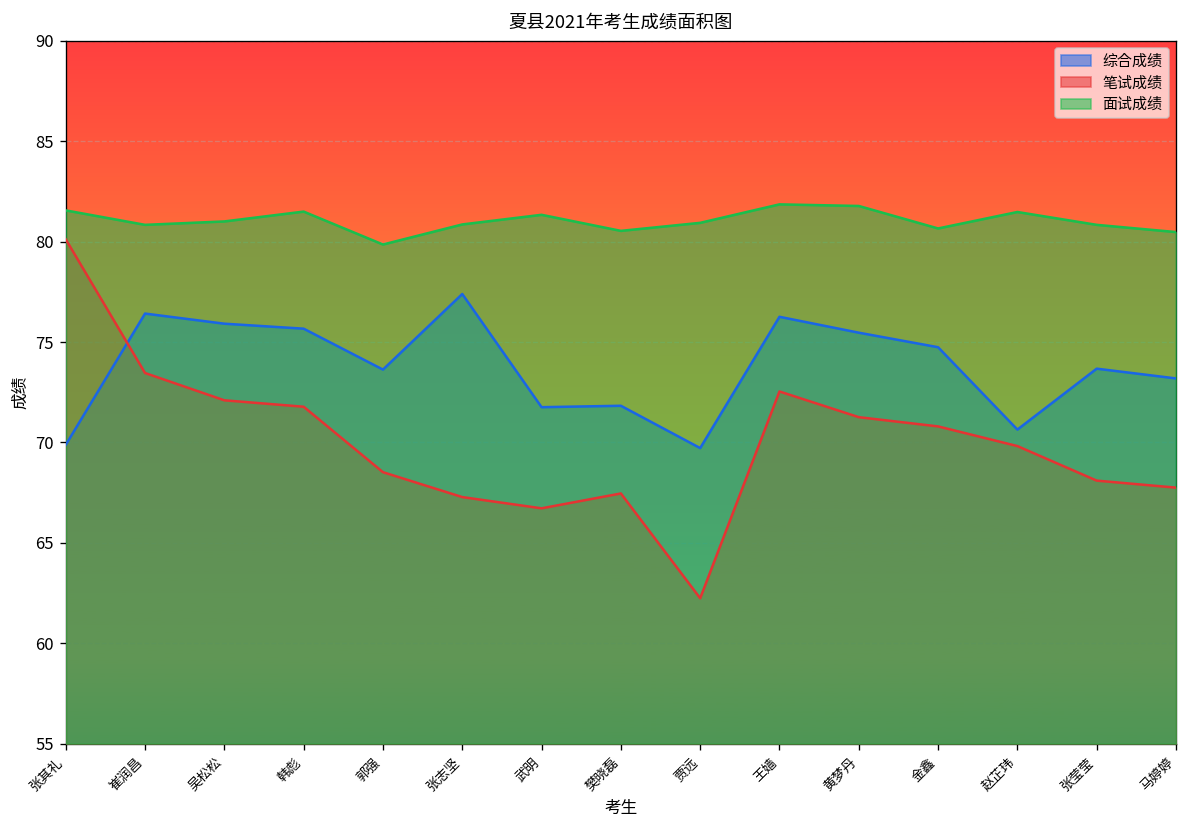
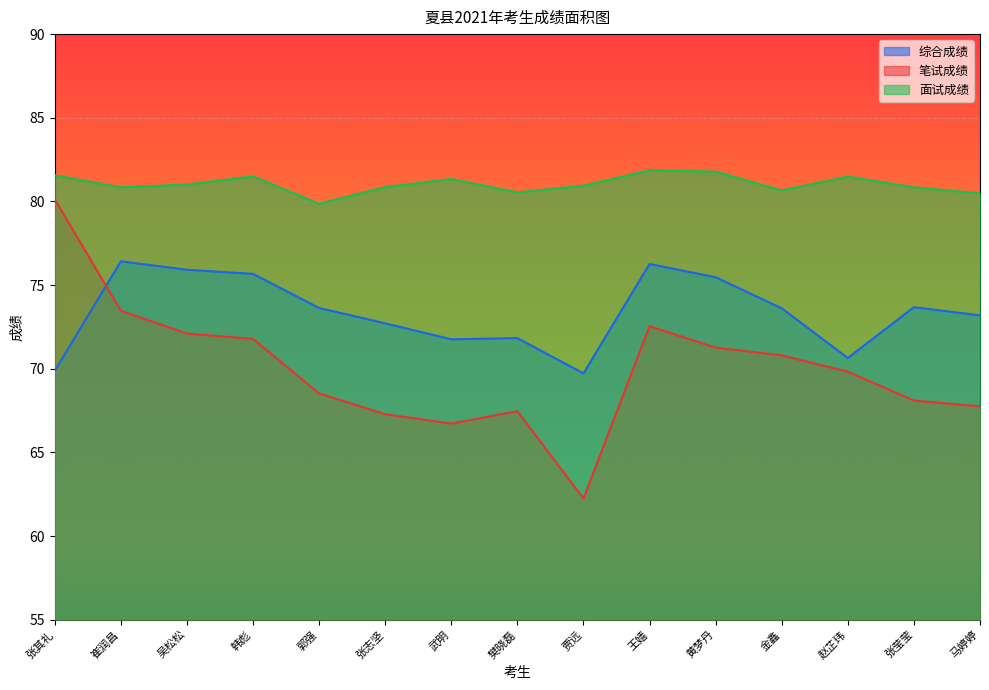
  {
    "综合成绩": {
      "张其礼": 69.9,
      "崔润昌": 76.4,
      "吴松松": 75.9,
      "韩彪": 75.7,
      "郭强": 73.6,
-     "张志坚": 77.4,
+     "张志坚": 72.7,
      "武明": 71.8,
      "樊晓磊": 71.8,
      "贾远": 69.7,
      "王嫱": 76.3,
      "黄梦丹": 75.5,
-     "金鑫": 74.7,
+     "金鑫": 73.6,
      "赵芷玮": 70.6,
      "张莹莹": 73.7,
      "马婷婷": 73.2
    },
    "笔试成绩": {
      "张其礼": 80.1,
      "崔润昌": 73.5,
      "吴松松": 72.1,
      "韩彪": 71.8,
      "郭强": 68.5,
      "张志坚": 67.3,
      "武明": 66.7,
      "樊晓磊": 67.5,
      "贾远": 62.2,
      "王嫱": 72.5,
      "黄梦丹": 71.3,
      "金鑫": 70.8,
      "赵芷玮": 69.8,
      "张莹莹": 68.1,
      "马婷婷": 67.8
    },
    "面试成绩": {
      "张其礼": 81.6,
      "崔润昌": 80.8,
      "吴松松": 81.0,
      "韩彪": 81.5,
      "郭强": 79.9,
      "张志坚": 80.9,
      "武明": 81.3,
      "樊晓磊": 80.5,
      "贾远": 80.9,
      "王嫱": 81.9,
      "黄梦丹": 81.8,
      "金鑫": 80.7,
      "赵芷玮": 81.5,
      "张莹莹": 80.8,
      "马婷婷": 80.5
    }
  }
